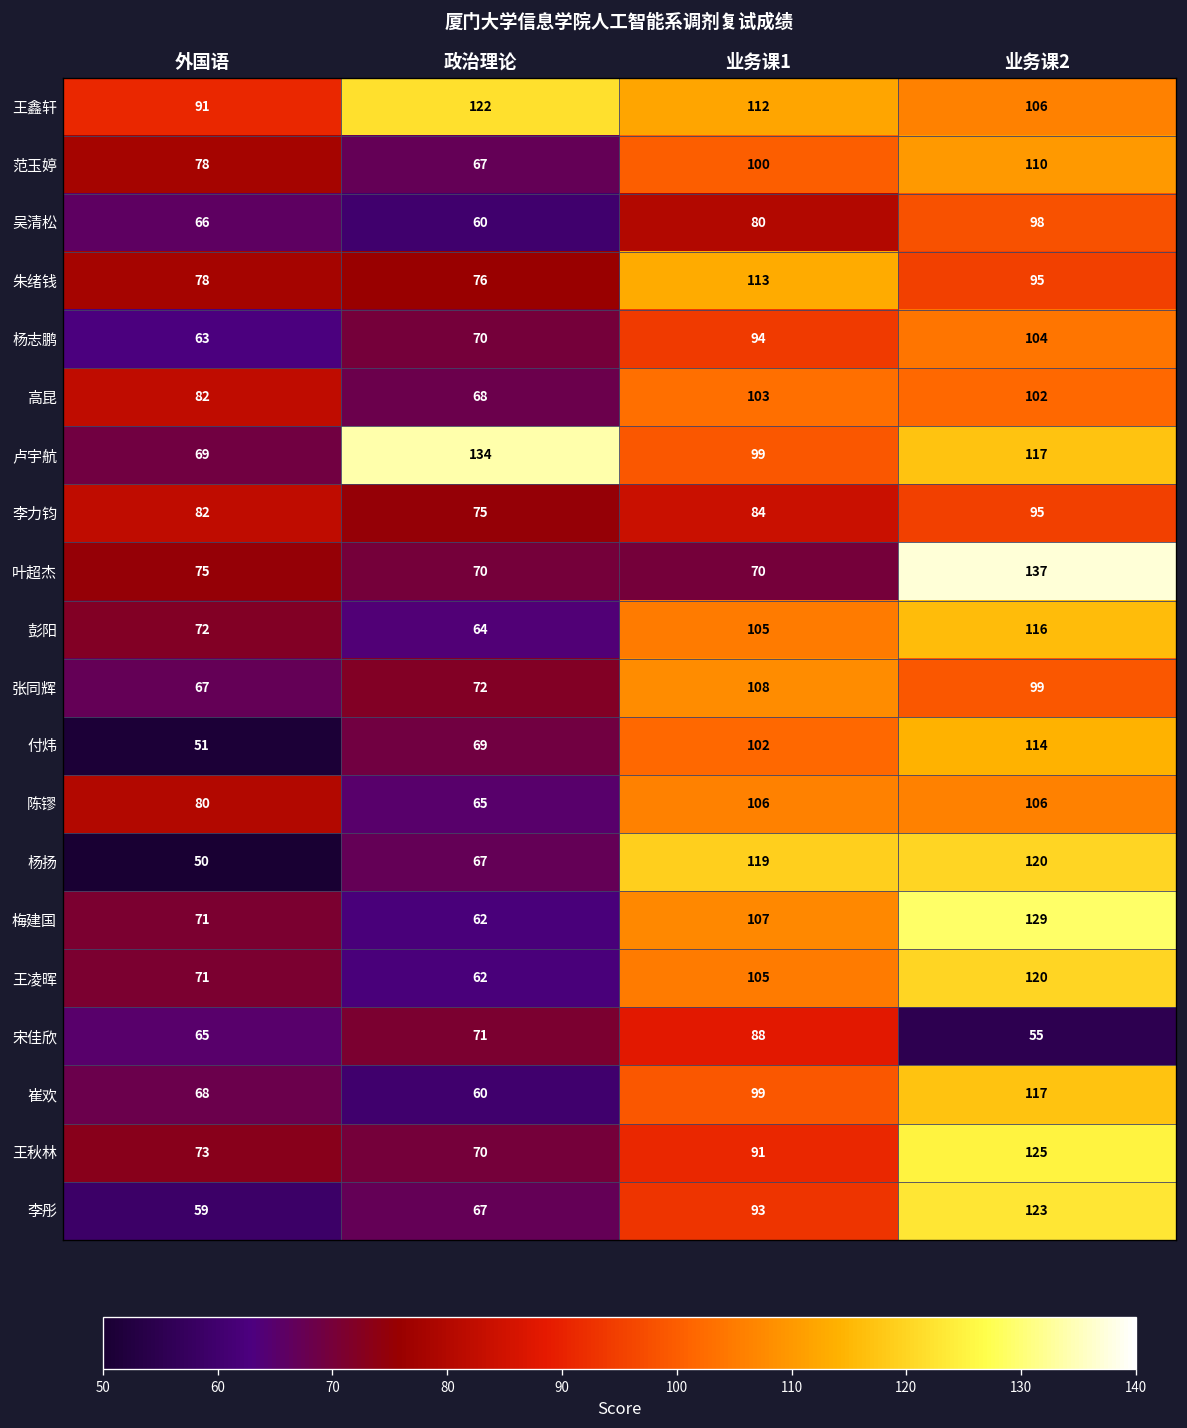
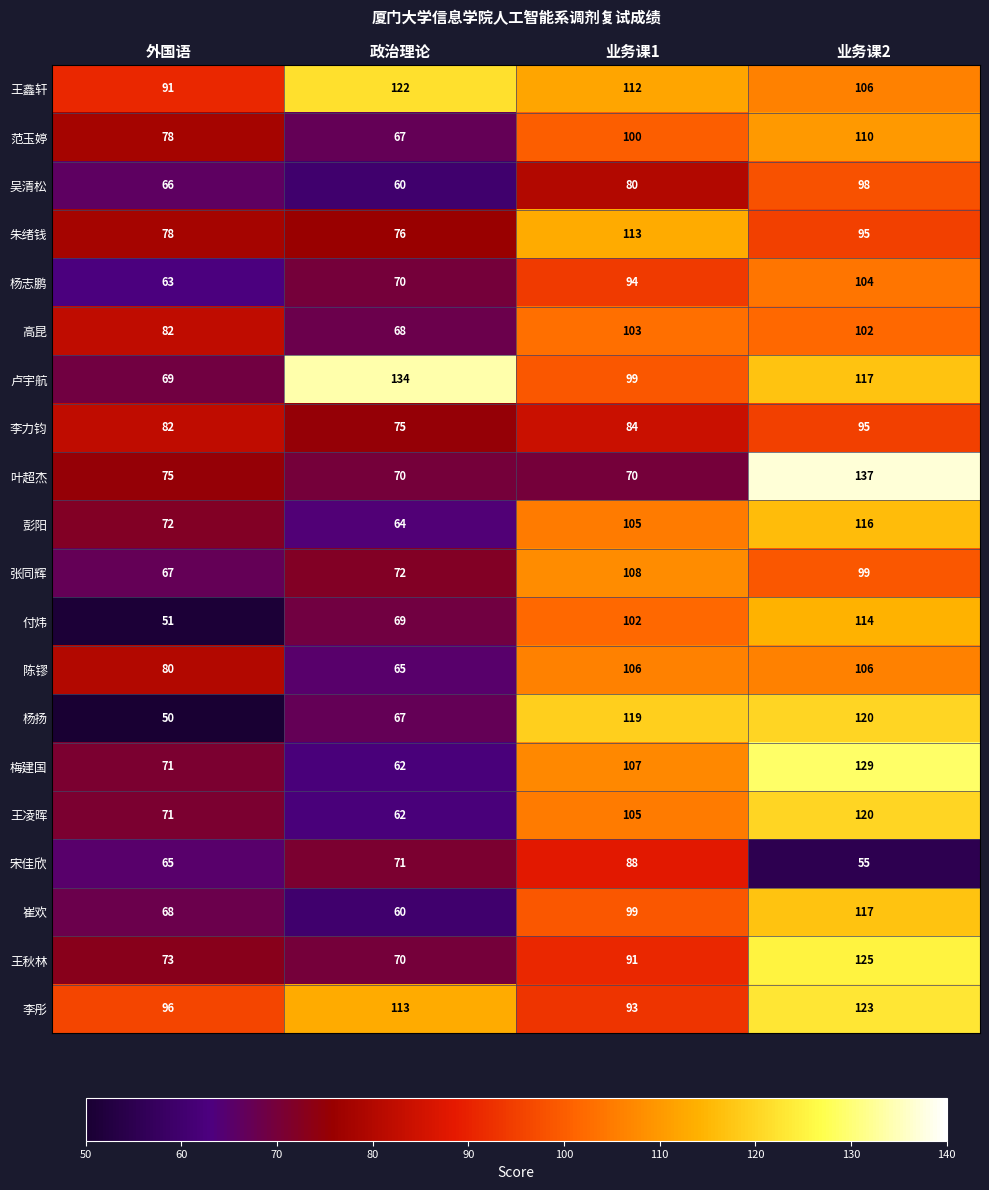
  {
    "王鑫轩": {
      "外国语": 91,
      "政治理论": 122,
      "业务课1": 112,
      "业务课2": 106
    },
    "范玉婷": {
      "外国语": 78,
      "政治理论": 67,
      "业务课1": 100,
      "业务课2": 110
    },
    "吴清松": {
      "外国语": 66,
      "政治理论": 60,
      "业务课1": 80,
      "业务课2": 98
    },
    "朱绪钱": {
      "外国语": 78,
      "政治理论": 76,
      "业务课1": 113,
      "业务课2": 95
    },
    "杨志鹏": {
      "外国语": 63,
      "政治理论": 70,
      "业务课1": 94,
      "业务课2": 104
    },
    "高昆": {
      "外国语": 82,
      "政治理论": 68,
      "业务课1": 103,
      "业务课2": 102
    },
    "卢宇航": {
      "外国语": 69,
      "政治理论": 134,
      "业务课1": 99,
      "业务课2": 117
    },
    "李力钧": {
      "外国语": 82,
      "政治理论": 75,
      "业务课1": 84,
      "业务课2": 95
    },
    "叶超杰": {
      "外国语": 75,
      "政治理论": 70,
      "业务课1": 70,
      "业务课2": 137
    },
    "彭阳": {
      "外国语": 72,
      "政治理论": 64,
      "业务课1": 105,
      "业务课2": 116
    },
    "张同辉": {
      "外国语": 67,
      "政治理论": 72,
      "业务课1": 108,
      "业务课2": 99
    },
    "付炜": {
      "外国语": 51,
      "政治理论": 69,
      "业务课1": 102,
      "业务课2": 114
    },
    "陈镠": {
      "外国语": 80,
      "政治理论": 65,
      "业务课1": 106,
      "业务课2": 106
    },
    "杨扬": {
      "外国语": 50,
      "政治理论": 67,
      "业务课1": 119,
      "业务课2": 120
    },
    "梅建国": {
      "外国语": 71,
      "政治理论": 62,
      "业务课1": 107,
      "业务课2": 129
    },
    "王凌晖": {
      "外国语": 71,
      "政治理论": 62,
      "业务课1": 105,
      "业务课2": 120
    },
    "宋佳欣": {
      "外国语": 65,
      "政治理论": 71,
      "业务课1": 88,
      "业务课2": 55
    },
    "崔欢": {
      "外国语": 68,
      "政治理论": 60,
      "业务课1": 99,
      "业务课2": 117
    },
    "王秋林": {
      "外国语": 73,
      "政治理论": 70,
      "业务课1": 91,
      "业务课2": 125
    },
    "李彤": {
-     "外国语": 59,
-     "政治理论": 67,
+     "外国语": 96,
+     "政治理论": 113,
      "业务课1": 93,
      "业务课2": 123
    }
  }
